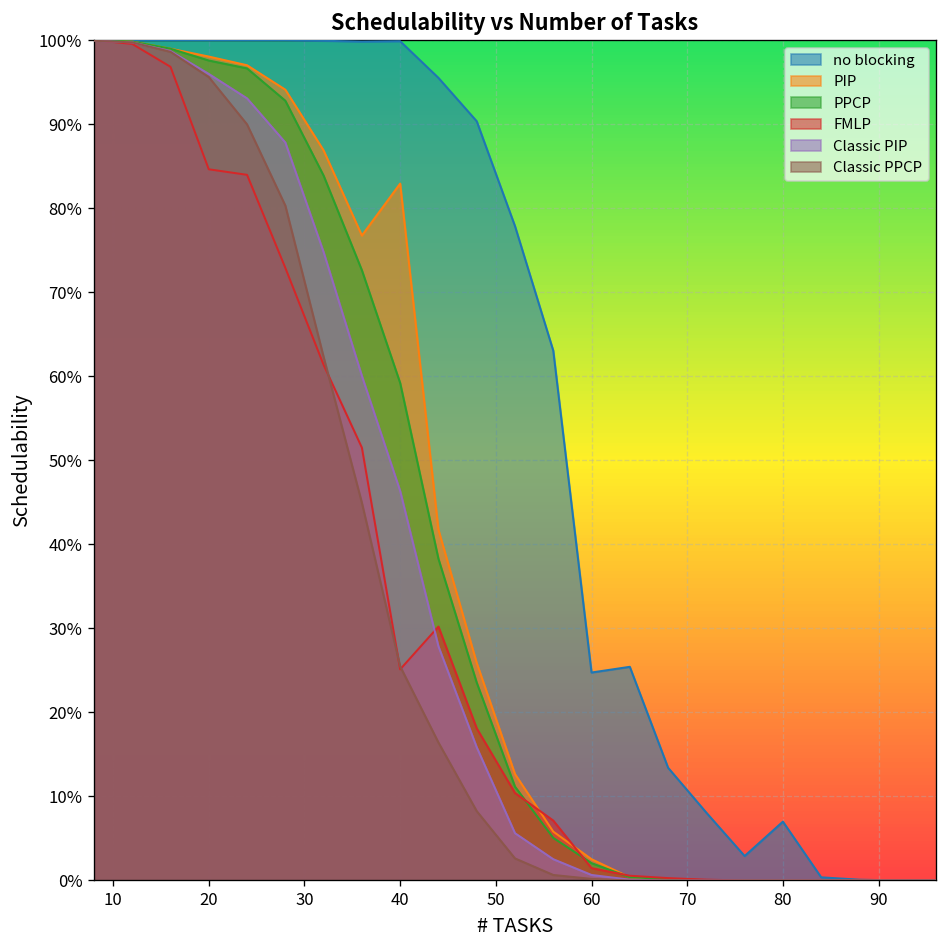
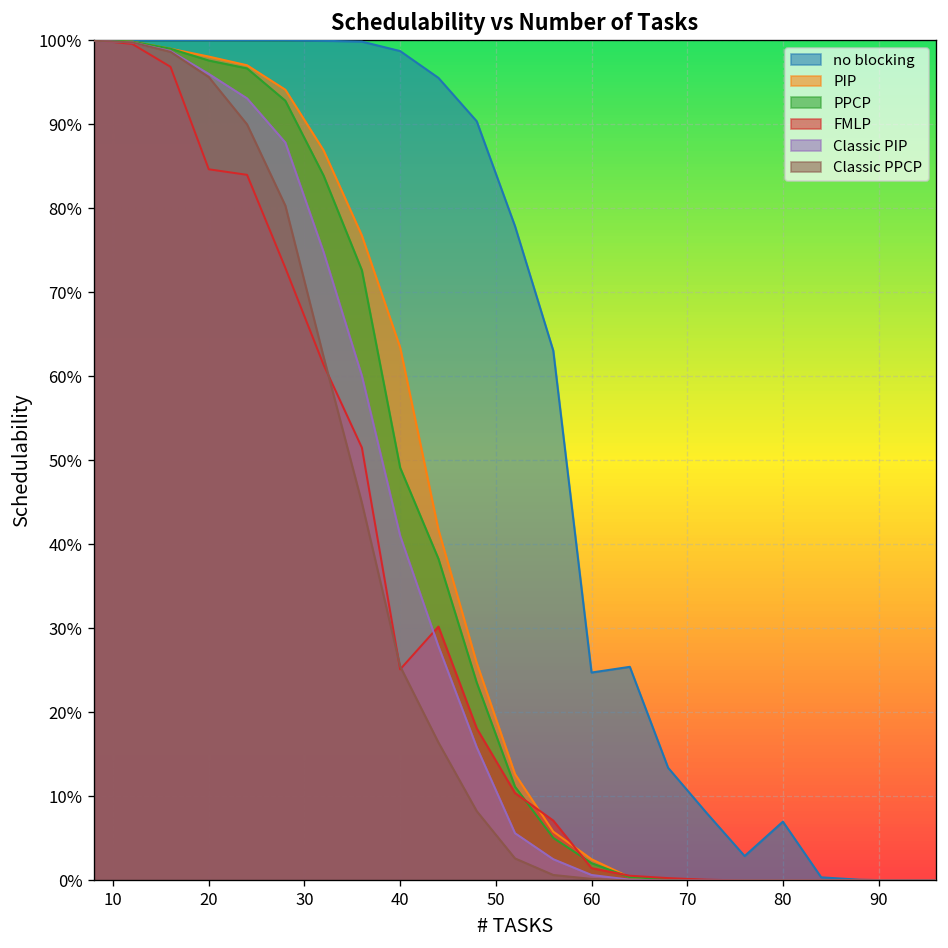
  {
    "no blocking": {
      "20": "100%",
-     "40": "100%",
+     "40": "99%",
      "60": "25%",
      "80": "7%"
    },
    "PIP": {
      "20": "98%",
-     "40": "83%",
+     "40": "63%",
      "60": "3%"
    },
    "PPCP": {
      "20": "98%",
-     "40": "59%",
+     "40": "49%",
      "60": "2%"
    },
    "FMLP": {
      "20": "85%",
      "60": "1%"
    },
    "Classic PIP": {
      "20": "96%",
-     "40": "46%",
+     "40": "41%",
      "60": "1%"
    },
    "Classic PPCP": {
      "20": "96%",
      "60": "0%"
    }
  }
